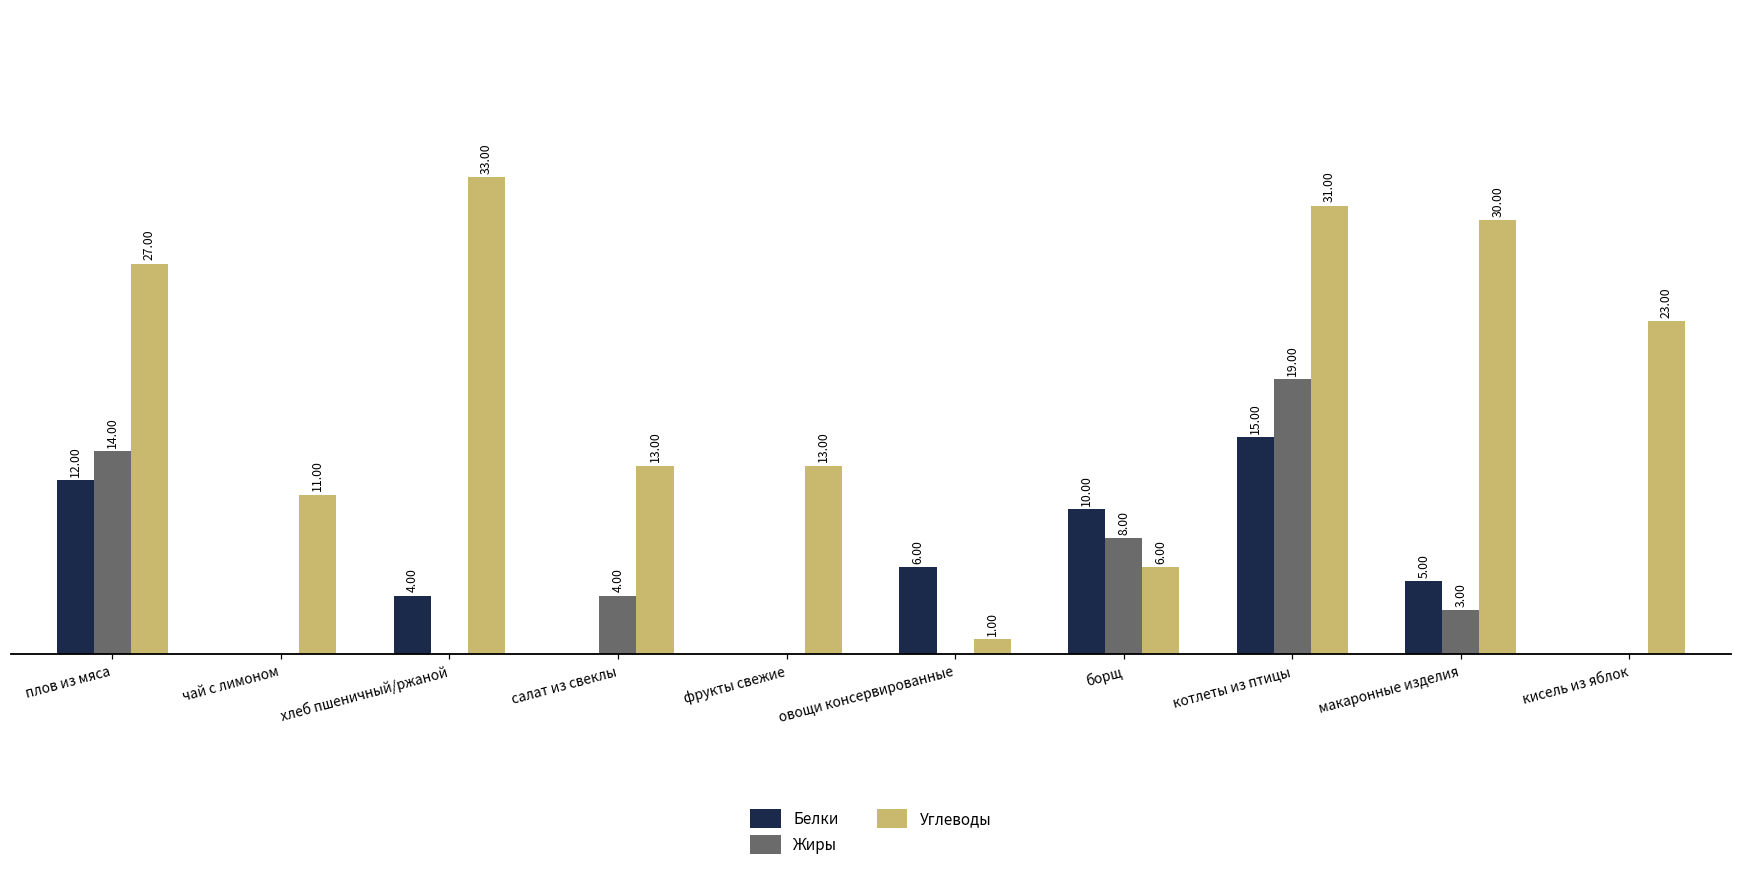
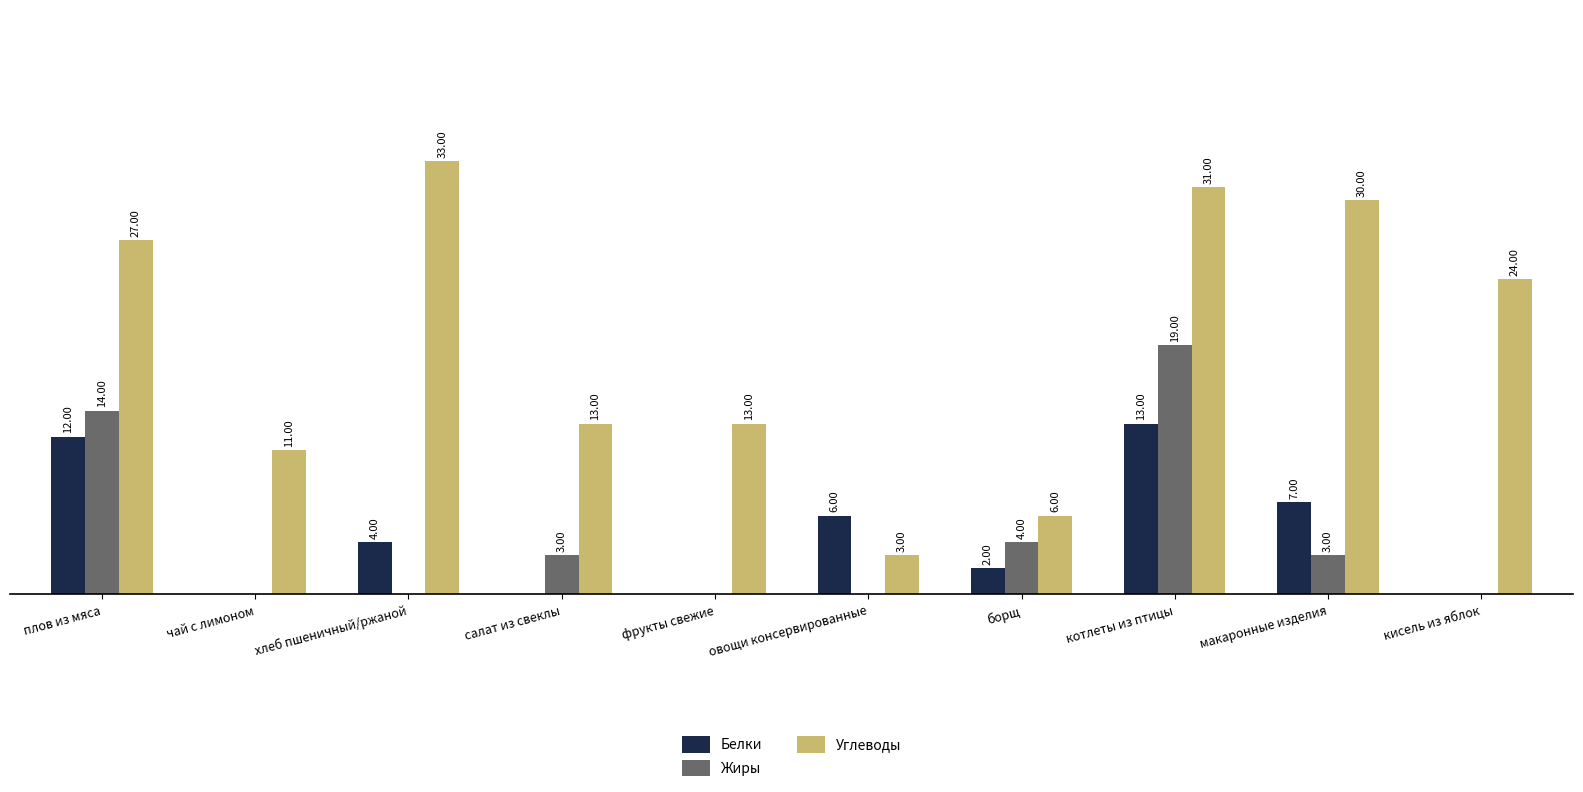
  {
    "Белки": {
      "плов из мяса": 12.00,
      "хлеб пшеничный/ржаной": 4.00,
      "овощи консервированные": 6.00,
-     "борщ": 10.00,
-     "котлеты из птицы": 15.00,
-     "макаронные изделия": 5.00
+     "борщ": 2.00,
+     "котлеты из птицы": 13.00,
+     "макаронные изделия": 7.00
    },
    "Жиры": {
      "плов из мяса": 14.00,
-     "салат из свеклы": 4.00,
-     "борщ": 8.00,
+     "салат из свеклы": 3.00,
+     "борщ": 4.00,
      "котлеты из птицы": 19.00,
      "макаронные изделия": 3.00
    },
    "Углеводы": {
      "плов из мяса": 27.00,
      "чай с лимоном": 11.00,
      "хлеб пшеничный/ржаной": 33.00,
      "салат из свеклы": 13.00,
      "фрукты свежие": 13.00,
-     "овощи консервированные": 1.00,
+     "овощи консервированные": 3.00,
      "борщ": 6.00,
      "котлеты из птицы": 31.00,
      "макаронные изделия": 30.00,
-     "кисель из яблок": 23.00
+     "кисель из яблок": 24.00
    }
  }
